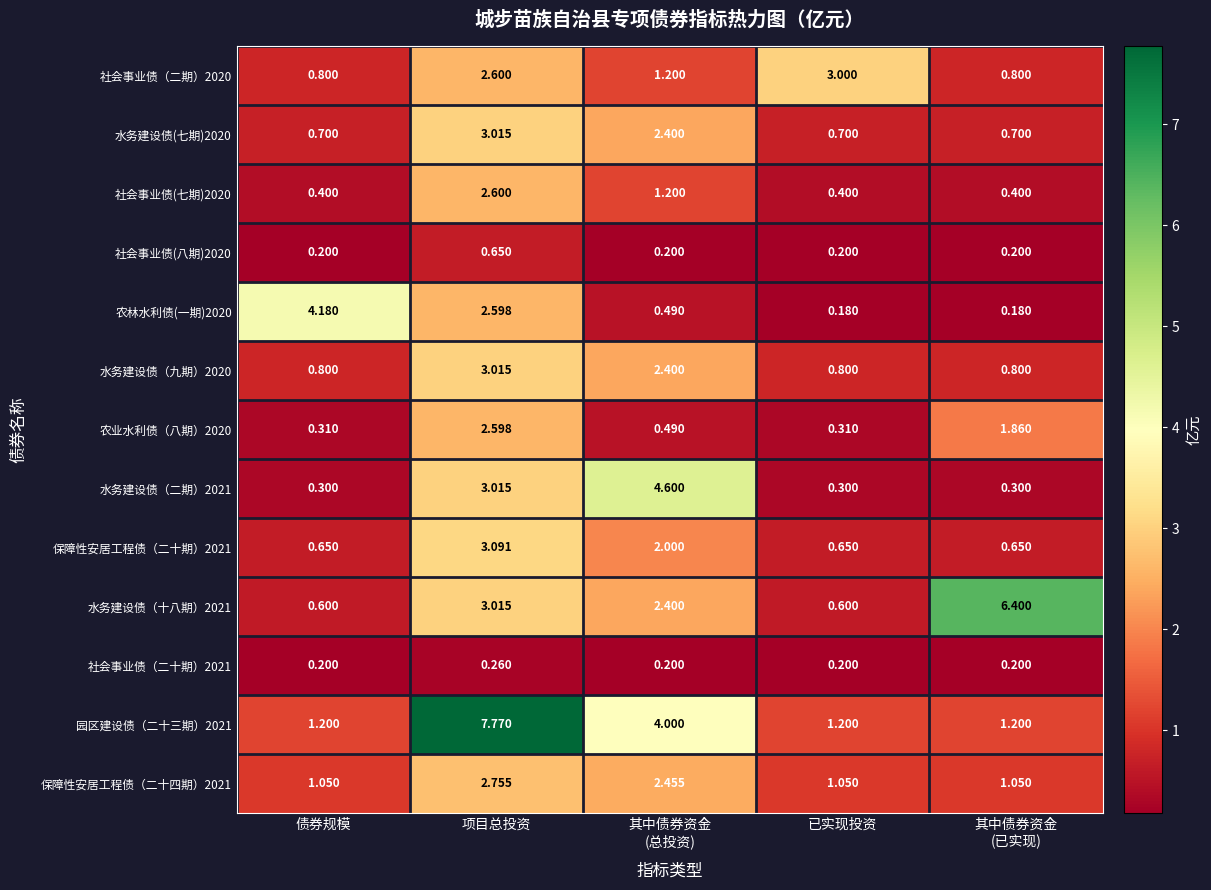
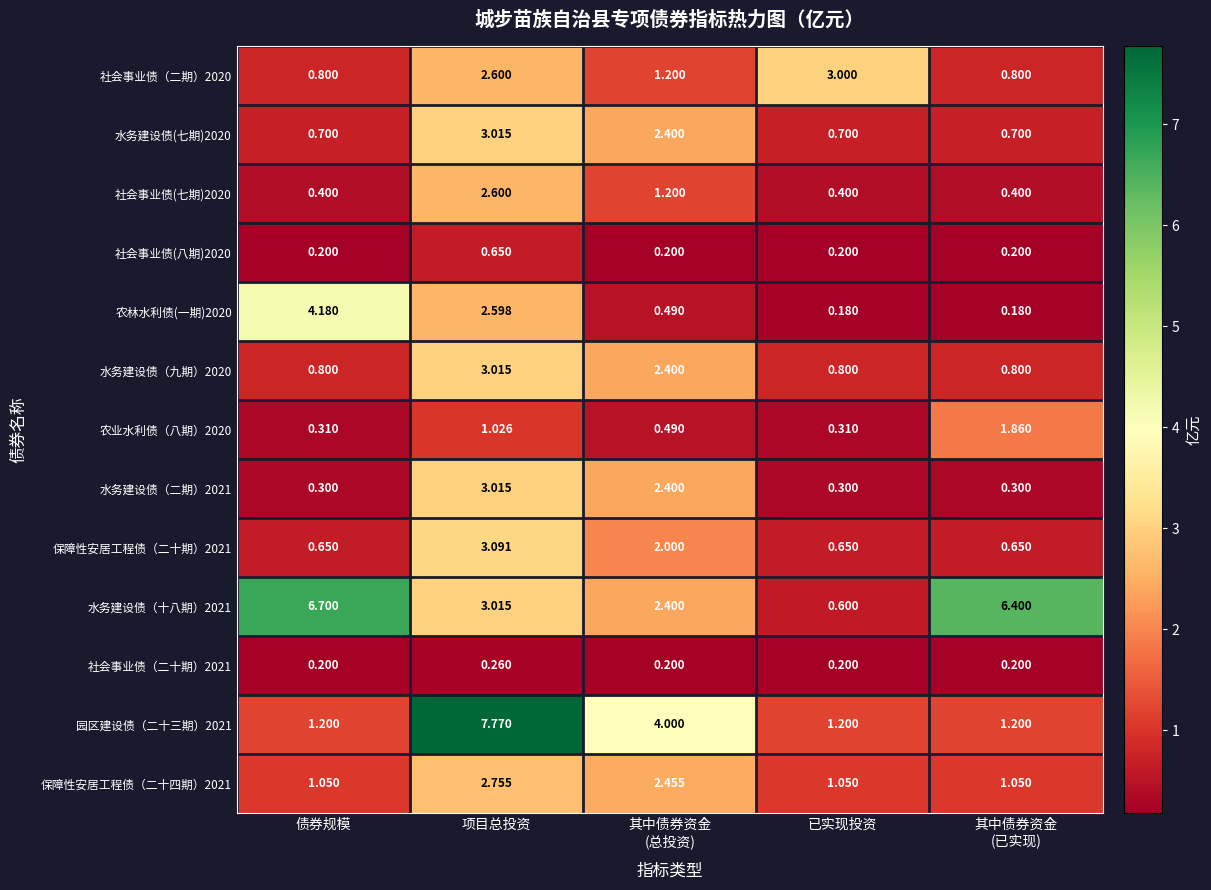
  {
    "社会事业债（二期）2020": {
      "债券规模": 0.800,
      "项目总投资": 2.600,
      "其中债券资金 (总投资)": 1.200,
      "已实现投资": 3.000,
      "其中债券资金 (已实现)": 0.800
    },
    "水务建设债(七期)2020": {
      "债券规模": 0.700,
      "项目总投资": 3.015,
      "其中债券资金 (总投资)": 2.400,
      "已实现投资": 0.700,
      "其中债券资金 (已实现)": 0.700
    },
    "社会事业债(七期)2020": {
      "债券规模": 0.400,
      "项目总投资": 2.600,
      "其中债券资金 (总投资)": 1.200,
      "已实现投资": 0.400,
      "其中债券资金 (已实现)": 0.400
    },
    "社会事业债(八期)2020": {
      "债券规模": 0.200,
      "项目总投资": 0.650,
      "其中债券资金 (总投资)": 0.200,
      "已实现投资": 0.200,
      "其中债券资金 (已实现)": 0.200
    },
    "农林水利债(一期)2020": {
      "债券规模": 4.180,
      "项目总投资": 2.598,
      "其中债券资金 (总投资)": 0.490,
      "已实现投资": 0.180,
      "其中债券资金 (已实现)": 0.180
    },
    "水务建设债（九期）2020": {
      "债券规模": 0.800,
      "项目总投资": 3.015,
      "其中债券资金 (总投资)": 2.400,
      "已实现投资": 0.800,
      "其中债券资金 (已实现)": 0.800
    },
    "农业水利债（八期）2020": {
      "债券规模": 0.310,
-     "项目总投资": 2.598,
+     "项目总投资": 1.026,
      "其中债券资金 (总投资)": 0.490,
      "已实现投资": 0.310,
      "其中债券资金 (已实现)": 1.860
    },
    "水务建设债（二期）2021": {
      "债券规模": 0.300,
      "项目总投资": 3.015,
-     "其中债券资金 (总投资)": 4.600,
+     "其中债券资金 (总投资)": 2.400,
      "已实现投资": 0.300,
      "其中债券资金 (已实现)": 0.300
    },
    "保障性安居工程债（二十期）2021": {
      "债券规模": 0.650,
      "项目总投资": 3.091,
      "其中债券资金 (总投资)": 2.000,
      "已实现投资": 0.650,
      "其中债券资金 (已实现)": 0.650
    },
    "水务建设债（十八期）2021": {
-     "债券规模": 0.600,
+     "债券规模": 6.700,
      "项目总投资": 3.015,
      "其中债券资金 (总投资)": 2.400,
      "已实现投资": 0.600,
      "其中债券资金 (已实现)": 6.400
    },
    "社会事业债（二十期）2021": {
      "债券规模": 0.200,
      "项目总投资": 0.260,
      "其中债券资金 (总投资)": 0.200,
      "已实现投资": 0.200,
      "其中债券资金 (已实现)": 0.200
    },
    "园区建设债（二十三期）2021": {
      "债券规模": 1.200,
      "项目总投资": 7.770,
      "其中债券资金 (总投资)": 4.000,
      "已实现投资": 1.200,
      "其中债券资金 (已实现)": 1.200
    },
    "保障性安居工程债（二十四期）2021": {
      "债券规模": 1.050,
      "项目总投资": 2.755,
      "其中债券资金 (总投资)": 2.455,
      "已实现投资": 1.050,
      "其中债券资金 (已实现)": 1.050
    }
  }
